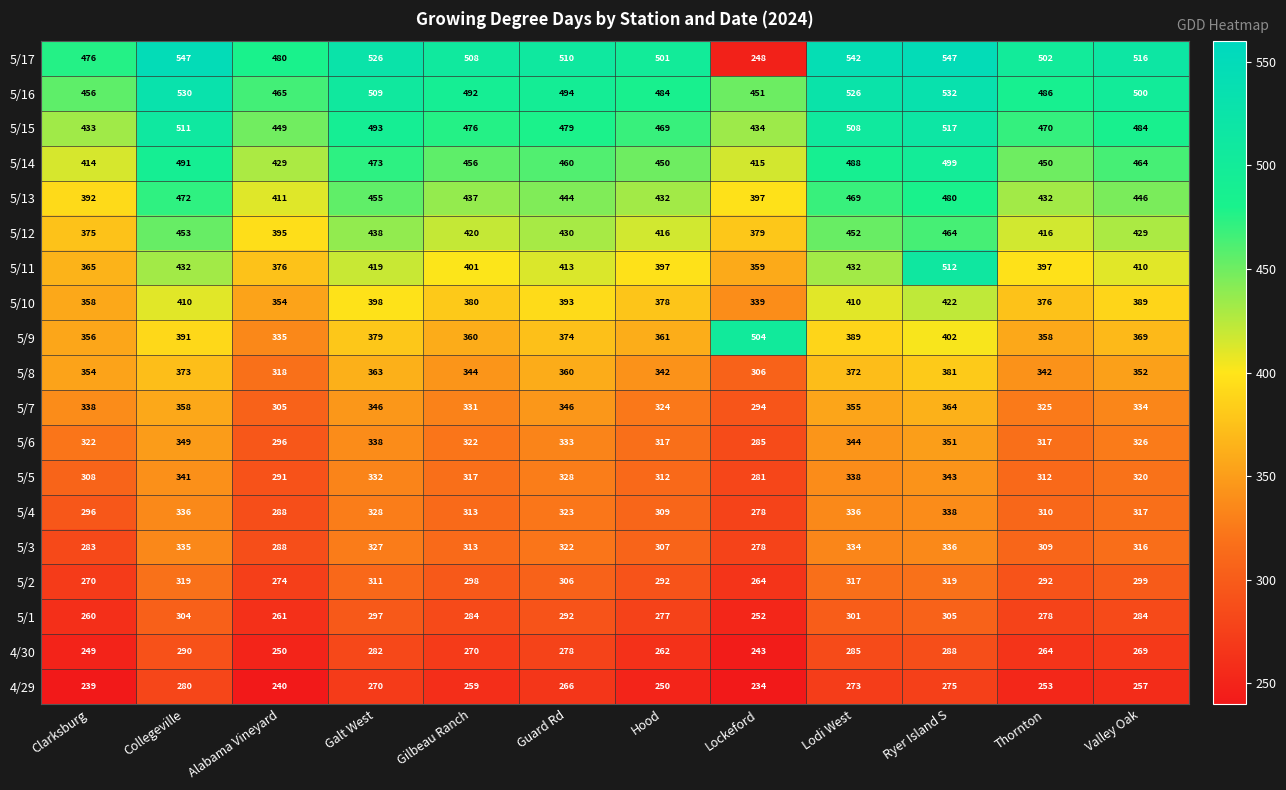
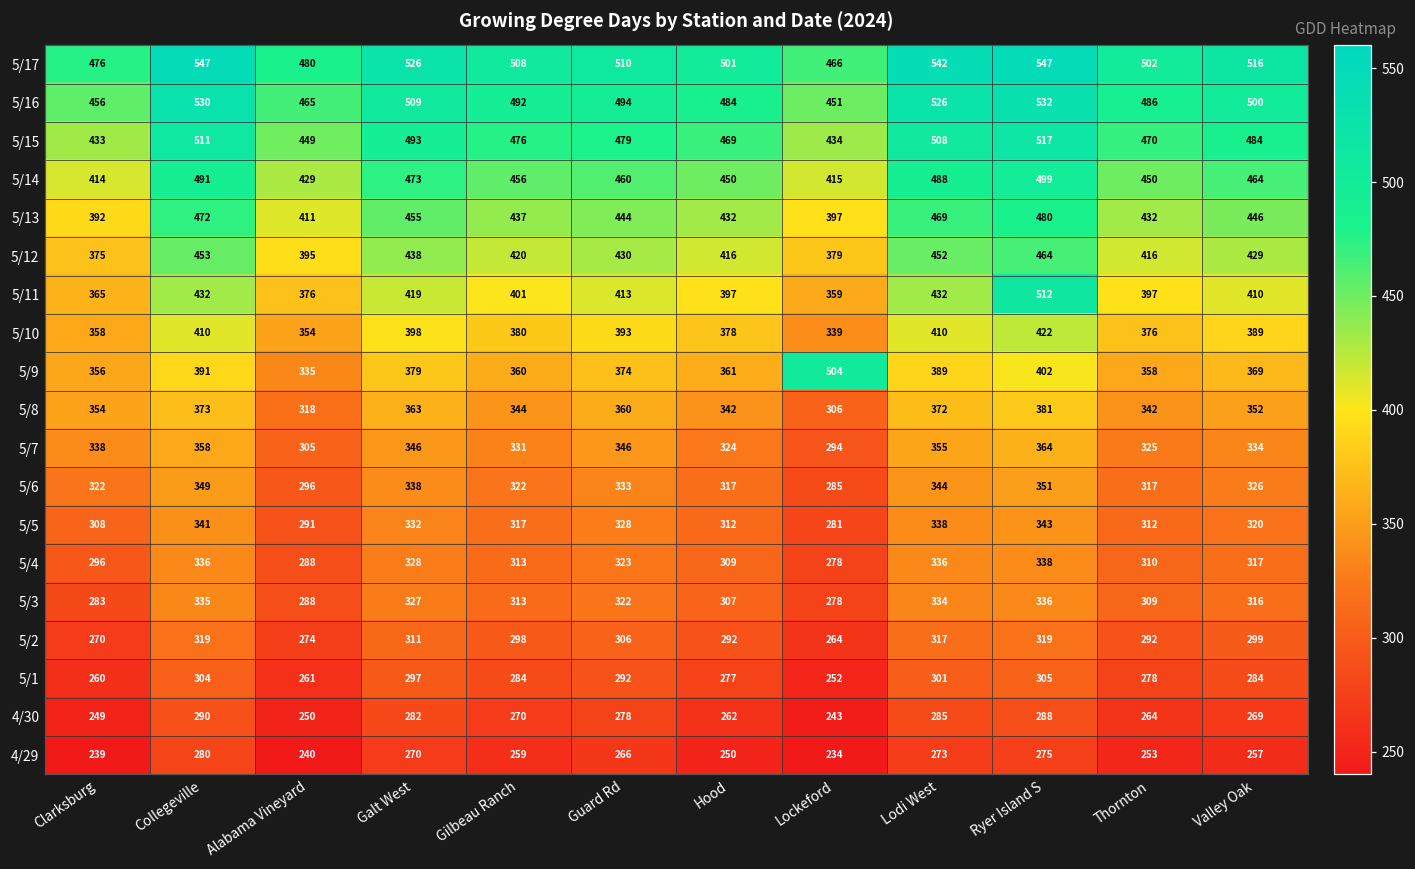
  {
    "5/17": {
      "Clarksburg": 476,
      "Collegeville": 547,
      "Alabama Vineyard": 480,
      "Galt West": 526,
      "Gilbeau Ranch": 508,
      "Guard Rd": 510,
      "Hood": 501,
-     "Lockeford": 248,
+     "Lockeford": 466,
      "Lodi West": 542,
      "Ryer Island S": 547,
      "Thornton": 502,
      "Valley Oak": 516
    }
  }
